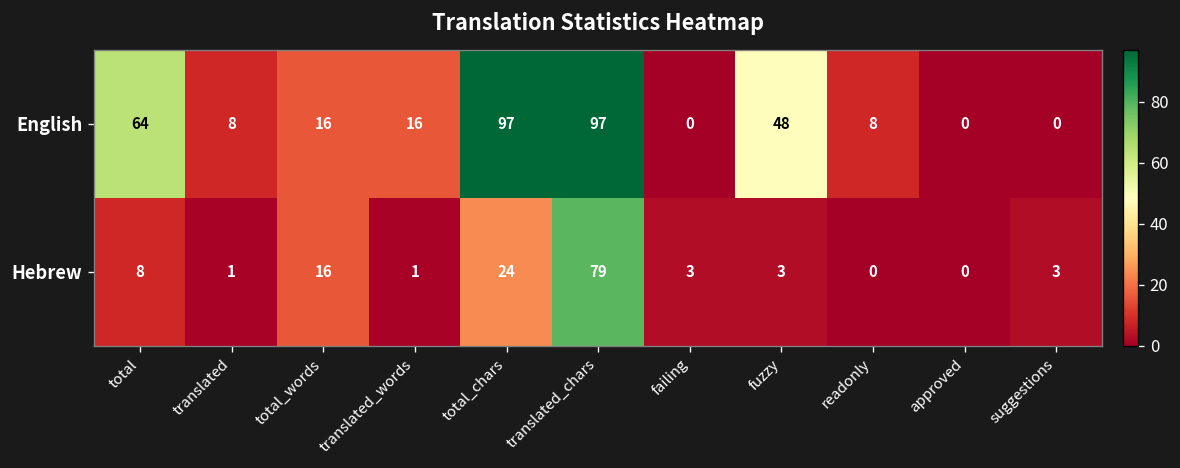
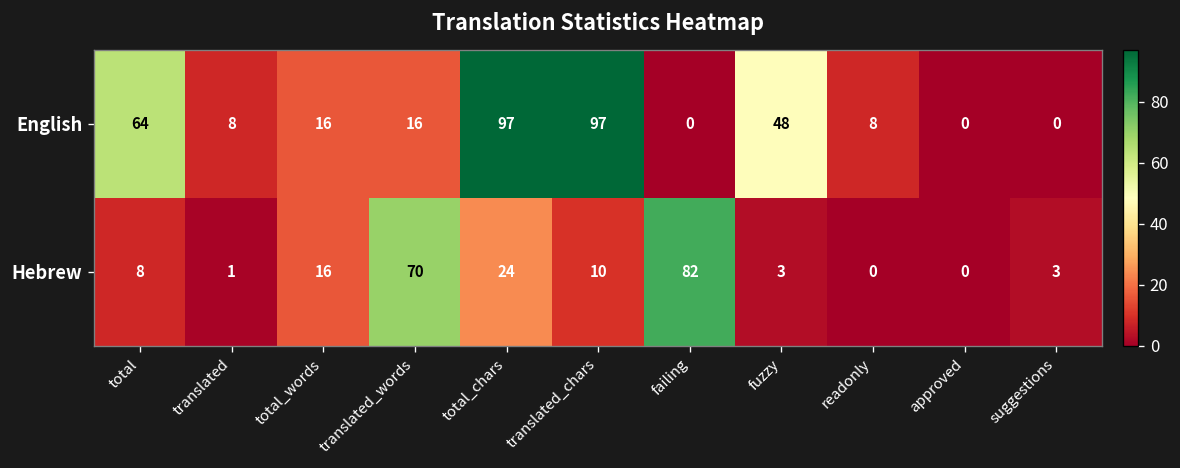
  {
    "English": {
      "total": 64,
      "translated": 8,
      "total_words": 16,
      "translated_words": 16,
      "total_chars": 97,
      "translated_chars": 97,
      "failing": 0,
      "fuzzy": 48,
      "readonly": 8,
      "approved": 0,
      "suggestions": 0
    },
    "Hebrew": {
      "total": 8,
      "translated": 1,
      "total_words": 16,
-     "translated_words": 1,
+     "translated_words": 70,
      "total_chars": 24,
-     "translated_chars": 79,
-     "failing": 3,
+     "translated_chars": 10,
+     "failing": 82,
      "fuzzy": 3,
      "readonly": 0,
      "approved": 0,
      "suggestions": 3
    }
  }
